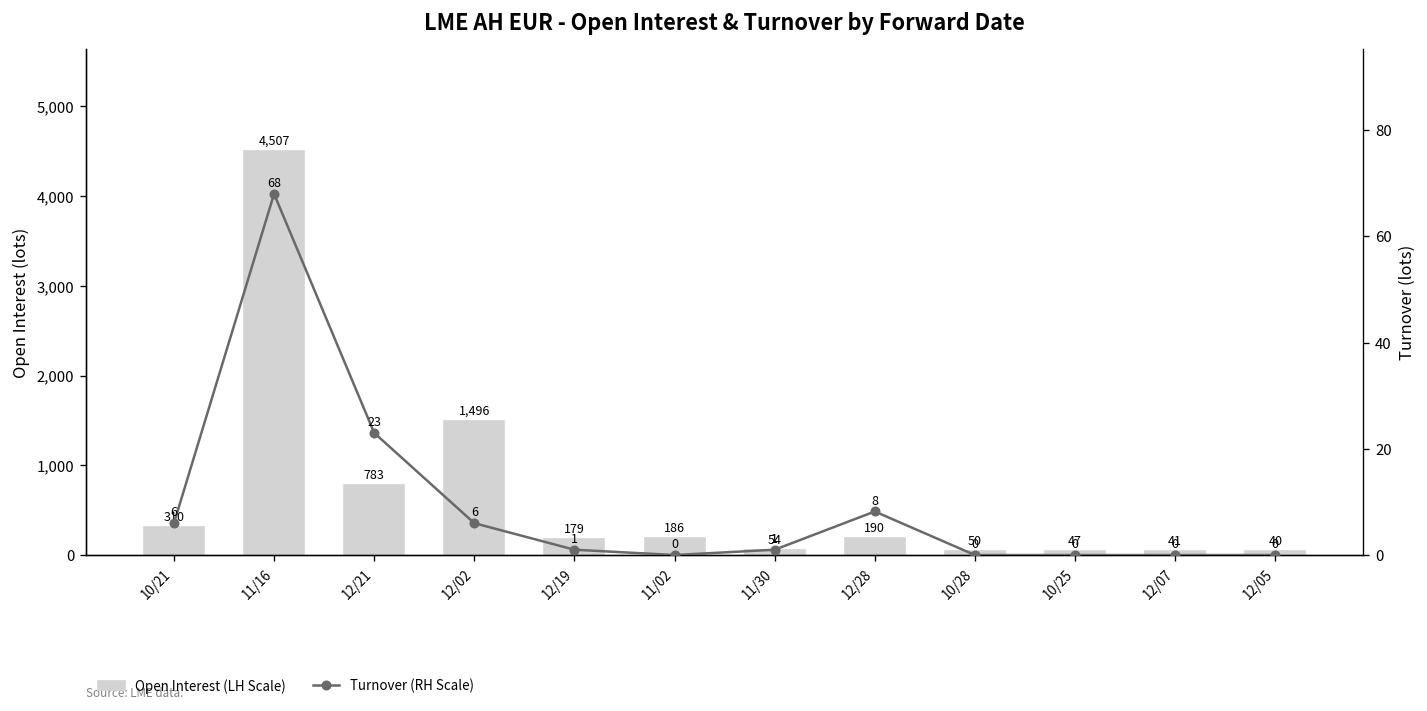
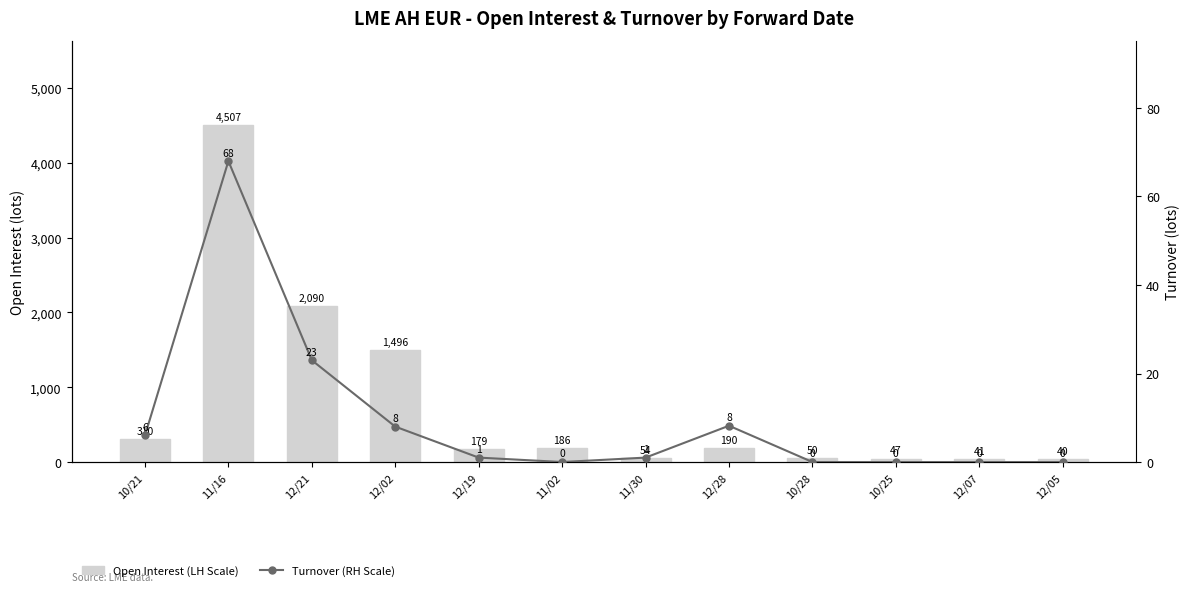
  {
    "Open Interest (LH Scale)": {
      "11/16": "4,507",
-     "12/21": "783",
+     "12/21": "2,090",
      "12/02": "1,496",
      "12/19": "179",
      "11/02": "186",
      "12/28": "190"
    },
    "Turnover (RH Scale)": {
      "11/16": "68",
      "12/21": "23",
-     "12/02": "6",
+     "12/02": "8",
      "11/02": "0",
      "12/28": "8"
    }
  }
